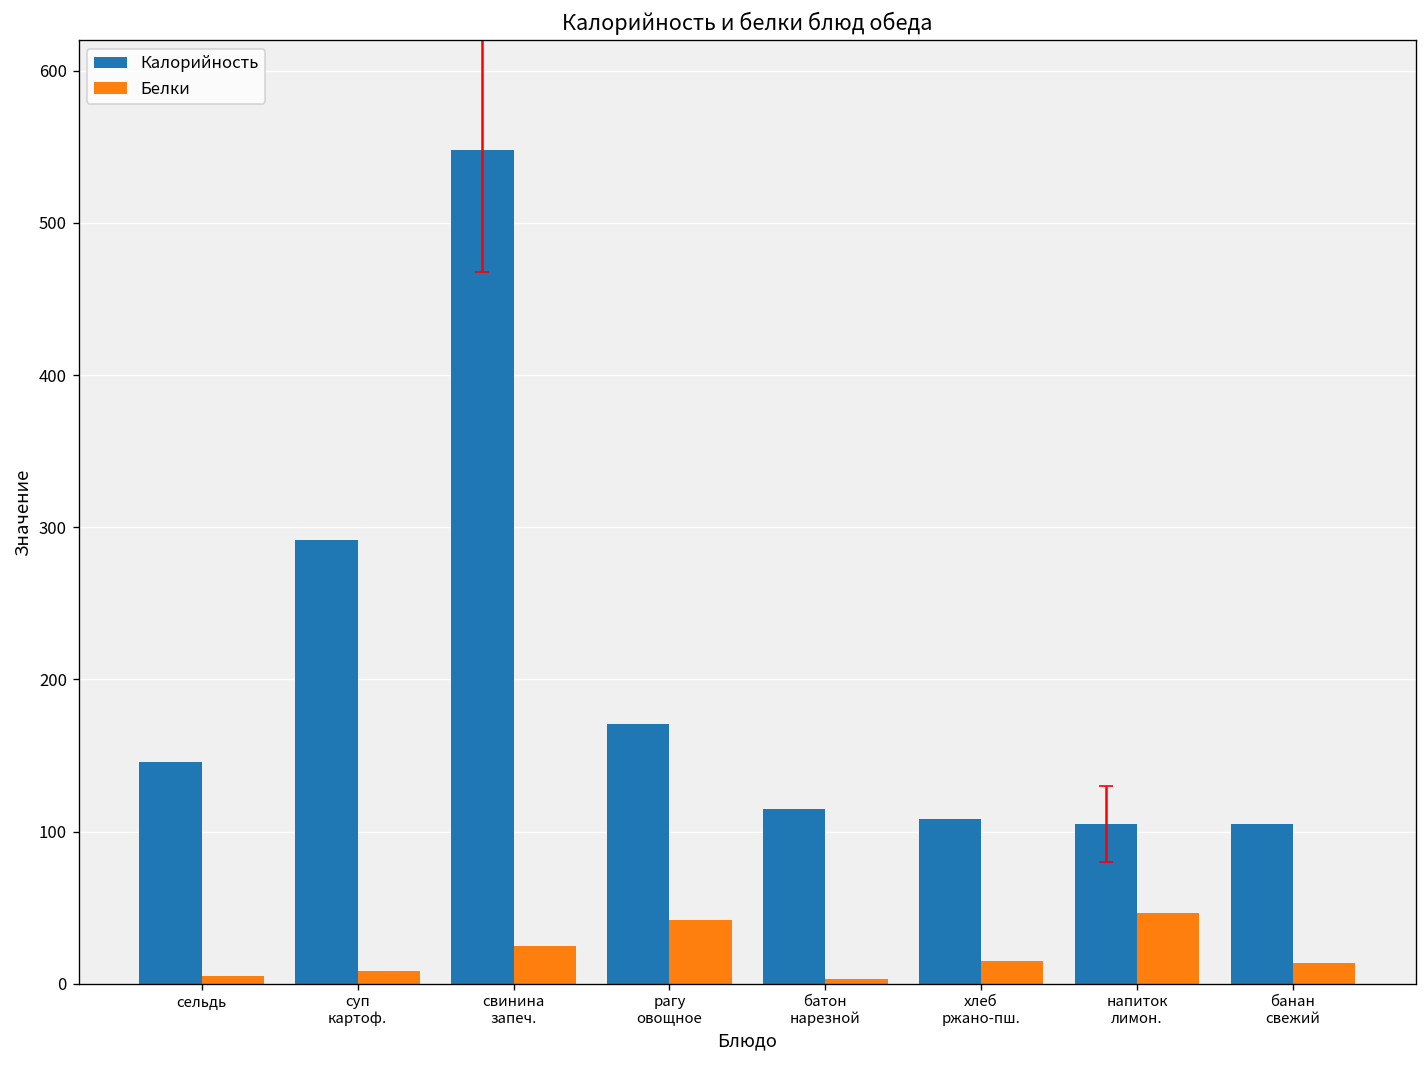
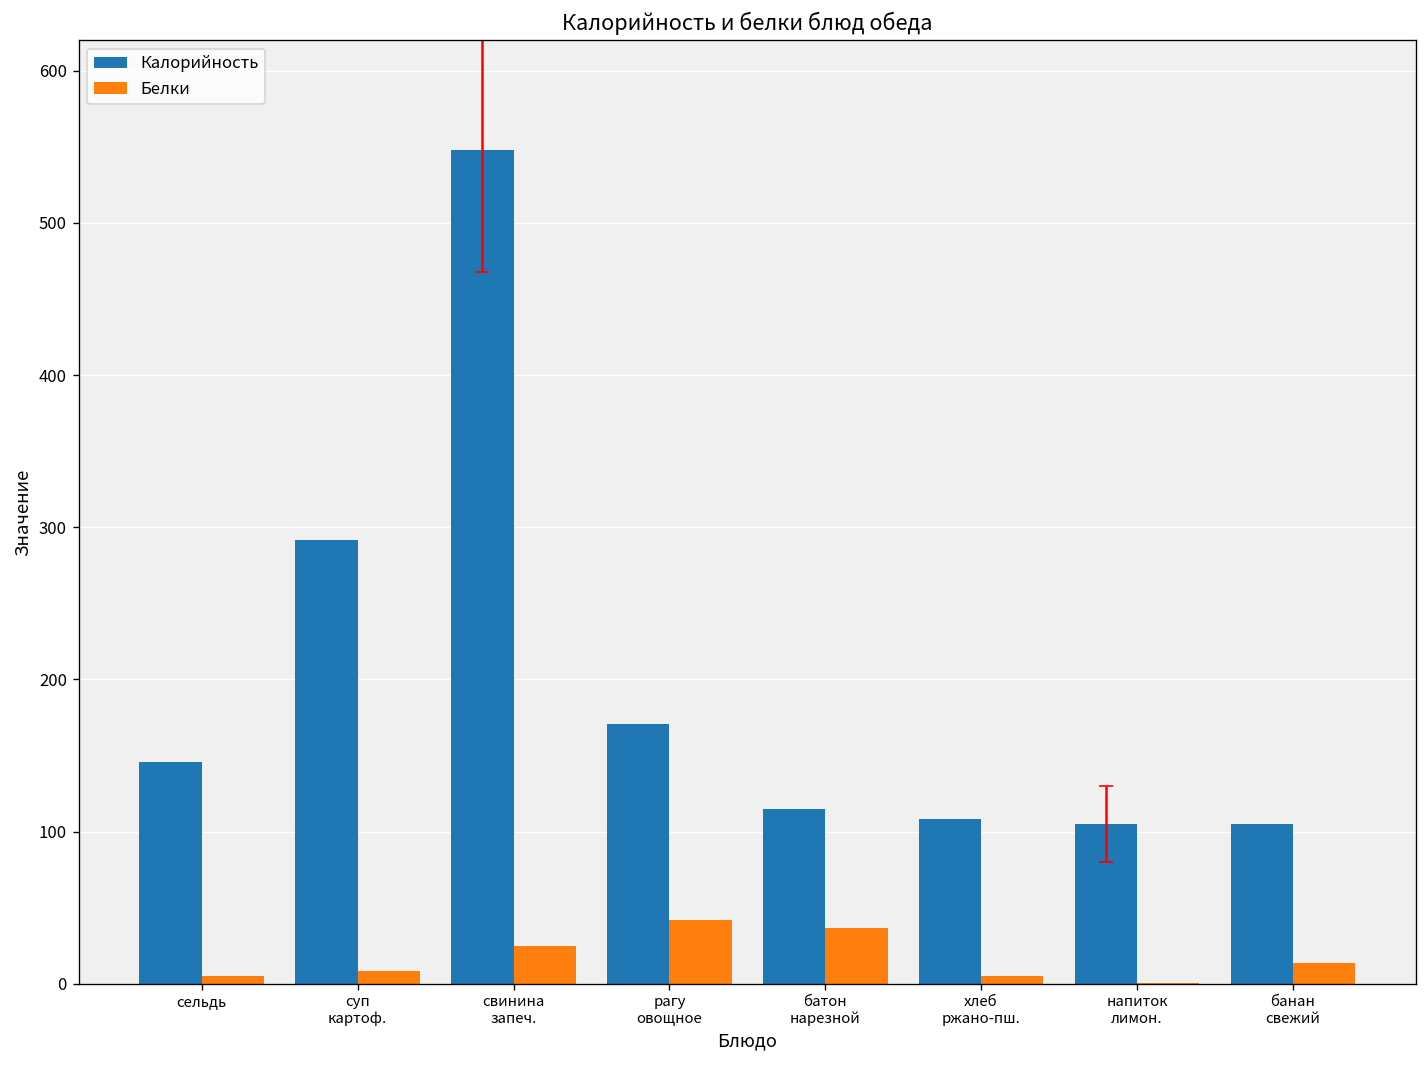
  {
    "Белки": {
      "сельдь": 5,
      "суп картоф.": 9,
      "свинина запеч.": 24,
      "рагу овощное": 42,
-     "батон нарезной": 3,
-     "хлеб ржано-пш.": 15,
-     "напиток лимон.": 47,
+     "батон нарезной": 37,
+     "хлеб ржано-пш.": 5,
+     "напиток лимон.": 0,
      "банан свежий": 14
    }
  }
